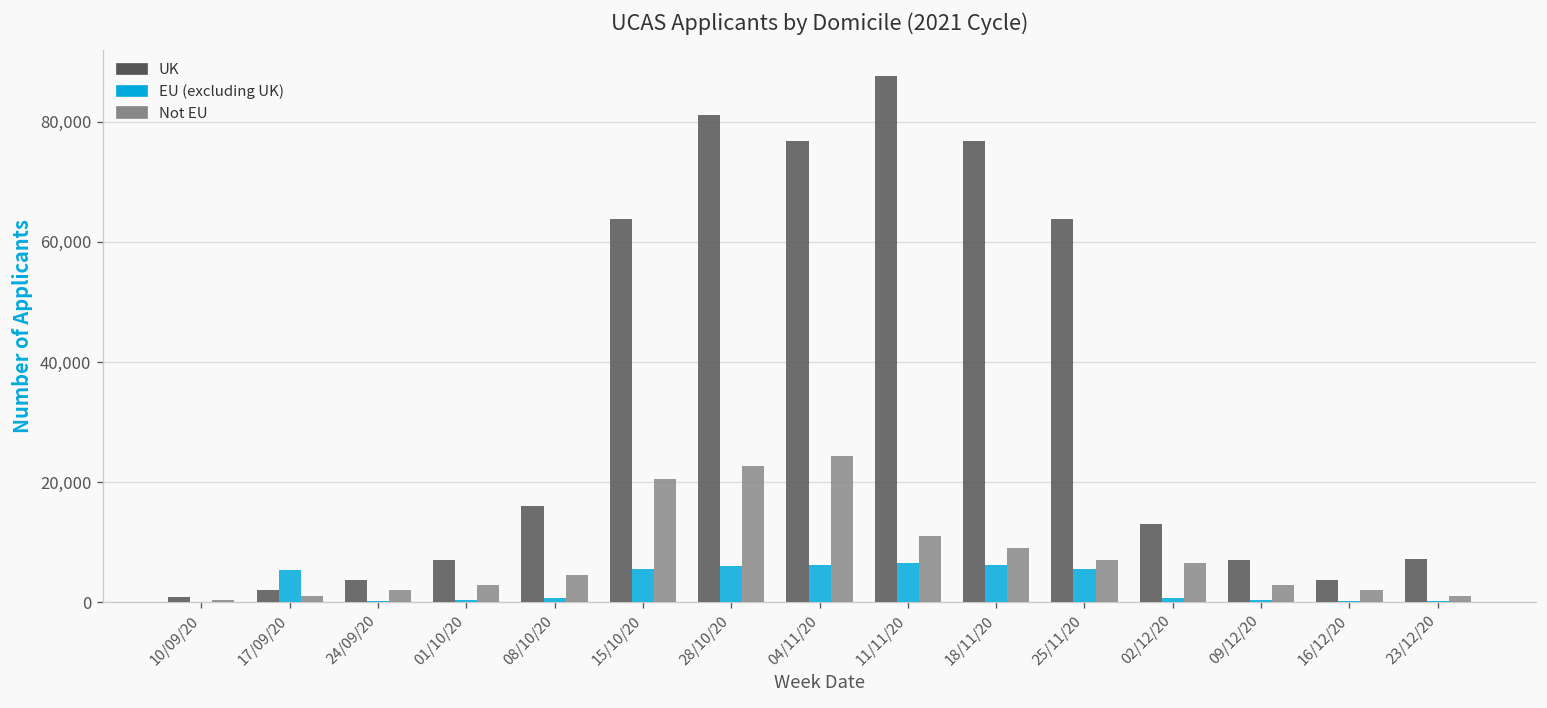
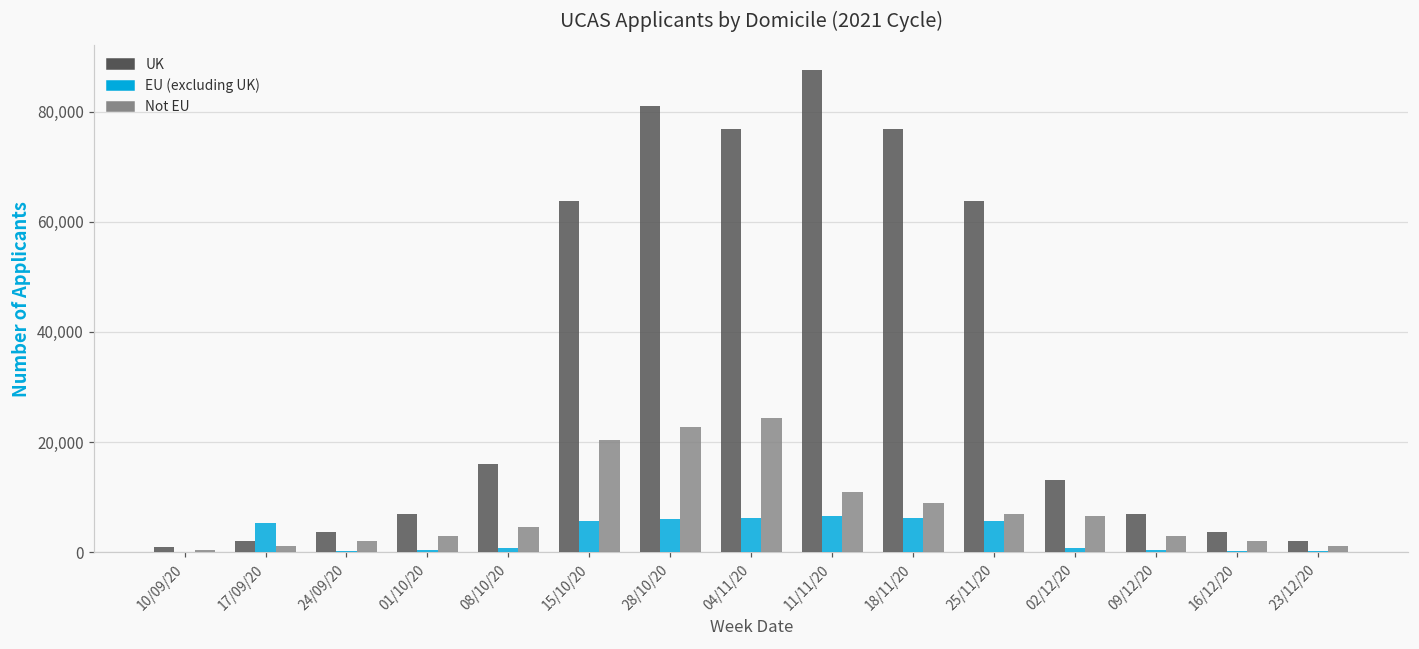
  {
    "UK": {
      "10/09/20": "1,000",
      "17/09/20": "2,000",
      "24/09/20": "4,000",
      "01/10/20": "7,000",
      "08/10/20": "16,000",
      "15/10/20": "64,000",
      "28/10/20": "81,000",
      "04/11/20": "77,000",
      "11/11/20": "88,000",
      "18/11/20": "77,000",
      "25/11/20": "64,000",
      "02/12/20": "13,000",
      "09/12/20": "7,000",
      "16/12/20": "4,000",
-     "23/12/20": "7,000"
+     "23/12/20": "2,000"
    },
    "EU (excluding UK)": {
      "17/09/20": "5,000",
      "08/10/20": "1,000",
      "15/10/20": "6,000",
      "28/10/20": "6,000",
      "04/11/20": "6,000",
      "11/11/20": "6,000",
      "18/11/20": "6,000",
      "25/11/20": "6,000",
      "02/12/20": "1,000"
    },
    "Not EU": {
      "17/09/20": "1,000",
      "24/09/20": "2,000",
      "01/10/20": "3,000",
      "08/10/20": "5,000",
      "15/10/20": "20,000",
      "28/10/20": "23,000",
      "04/11/20": "24,000",
      "11/11/20": "11,000",
      "18/11/20": "9,000",
      "25/11/20": "7,000",
      "02/12/20": "7,000",
      "09/12/20": "3,000",
      "16/12/20": "2,000",
      "23/12/20": "1,000"
    }
  }
